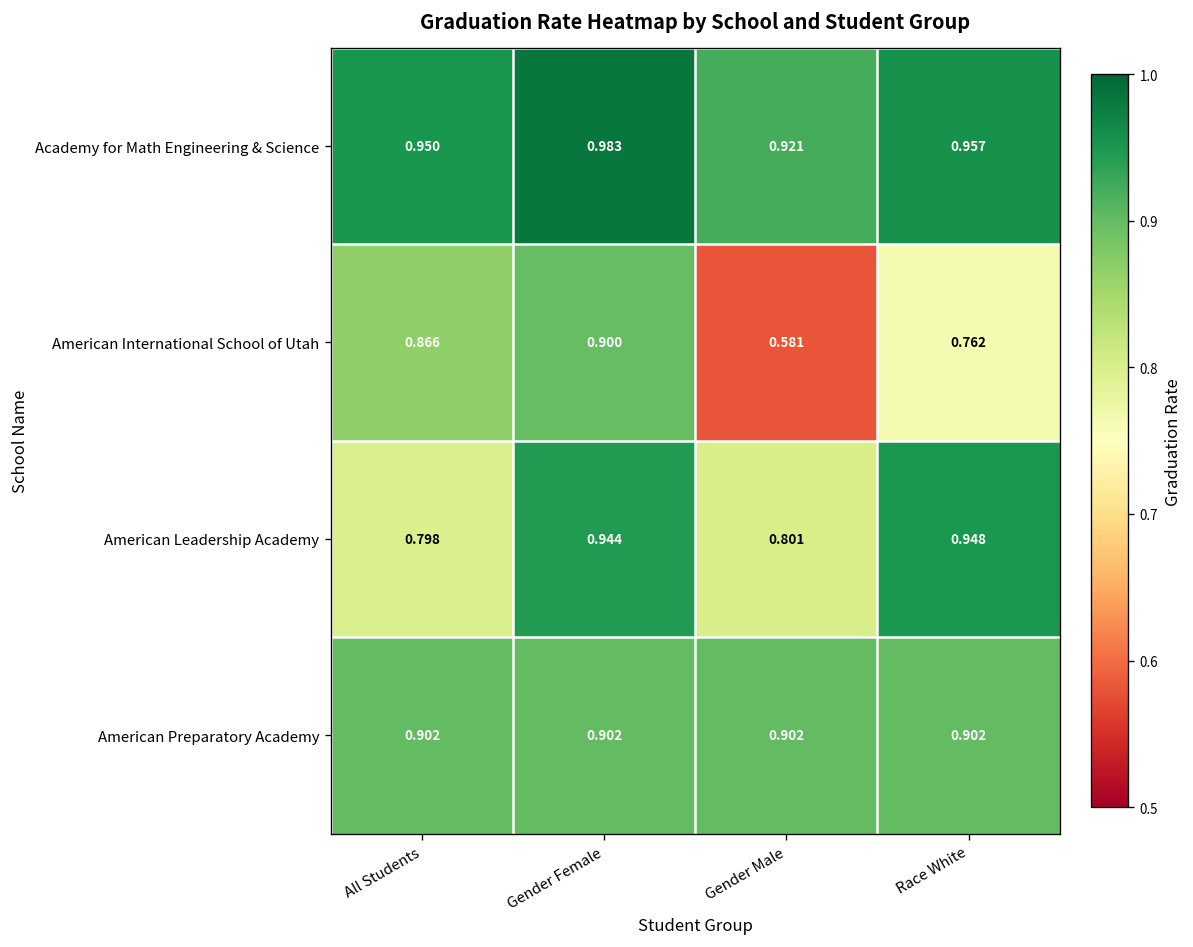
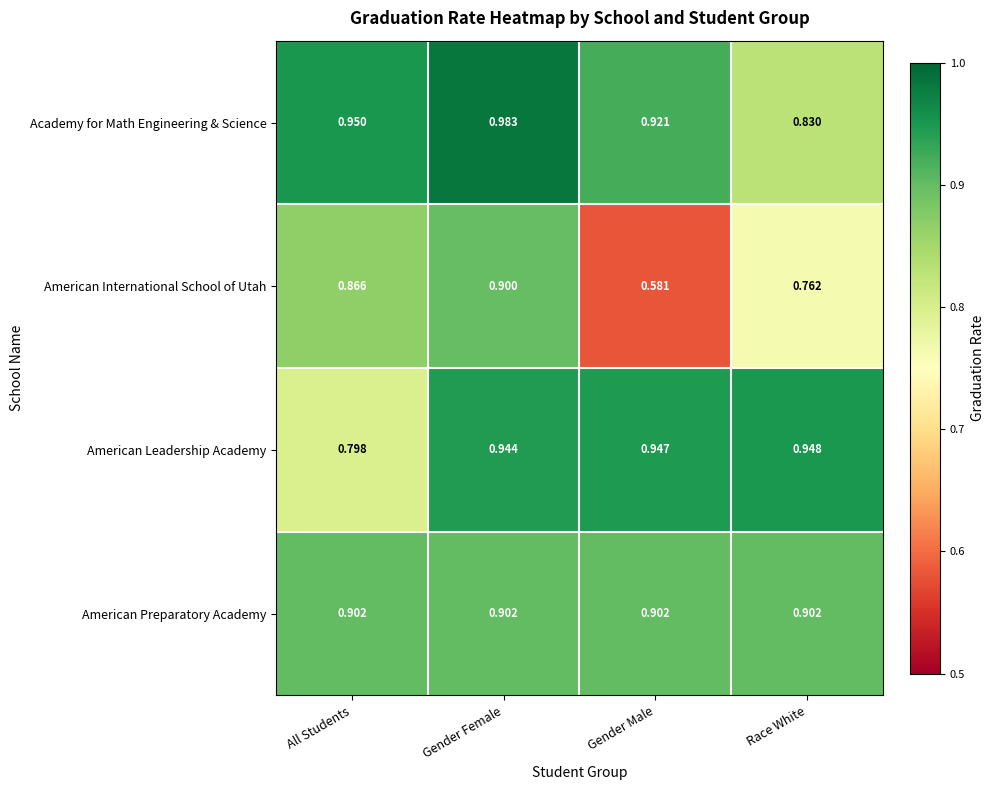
  {
    "Academy for Math Engineering & Science": {
      "All Students": 0.950,
      "Gender Female": 0.983,
      "Gender Male": 0.921,
-     "Race White": 0.957
+     "Race White": 0.830
    },
    "American International School of Utah": {
      "All Students": 0.866,
      "Gender Female": 0.900,
      "Gender Male": 0.581,
      "Race White": 0.762
    },
    "American Leadership Academy": {
      "All Students": 0.798,
      "Gender Female": 0.944,
-     "Gender Male": 0.801,
+     "Gender Male": 0.947,
      "Race White": 0.948
    },
    "American Preparatory Academy": {
      "All Students": 0.902,
      "Gender Female": 0.902,
      "Gender Male": 0.902,
      "Race White": 0.902
    }
  }
